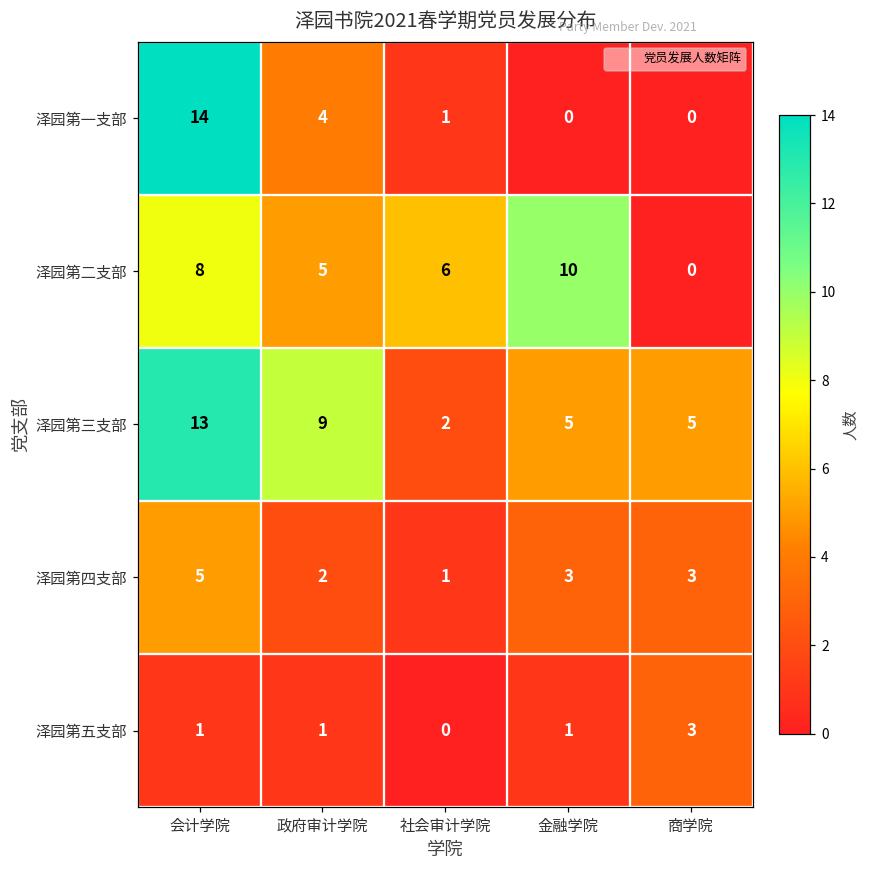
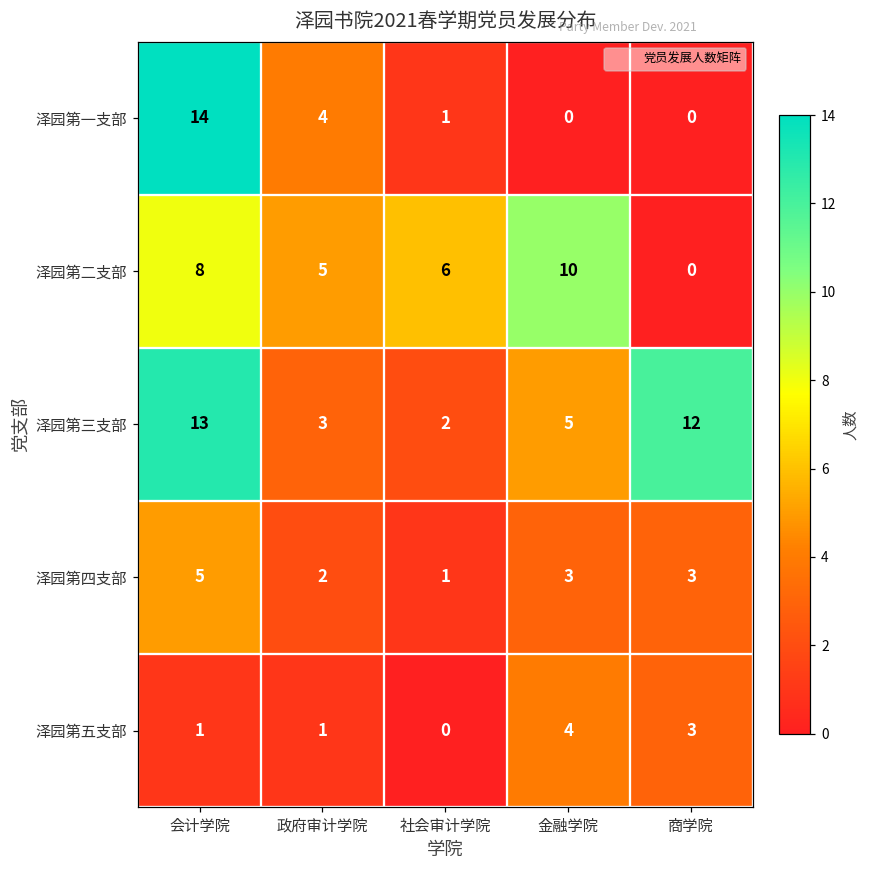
  {
    "泽园第一支部": {
      "会计学院": 14,
      "政府审计学院": 4,
      "社会审计学院": 1,
      "金融学院": 0,
      "商学院": 0
    },
    "泽园第二支部": {
      "会计学院": 8,
      "政府审计学院": 5,
      "社会审计学院": 6,
      "金融学院": 10,
      "商学院": 0
    },
    "泽园第三支部": {
      "会计学院": 13,
-     "政府审计学院": 9,
+     "政府审计学院": 3,
      "社会审计学院": 2,
      "金融学院": 5,
-     "商学院": 5
+     "商学院": 12
    },
    "泽园第四支部": {
      "会计学院": 5,
      "政府审计学院": 2,
      "社会审计学院": 1,
      "金融学院": 3,
      "商学院": 3
    },
    "泽园第五支部": {
      "会计学院": 1,
      "政府审计学院": 1,
      "社会审计学院": 0,
-     "金融学院": 1,
+     "金融学院": 4,
      "商学院": 3
    }
  }
